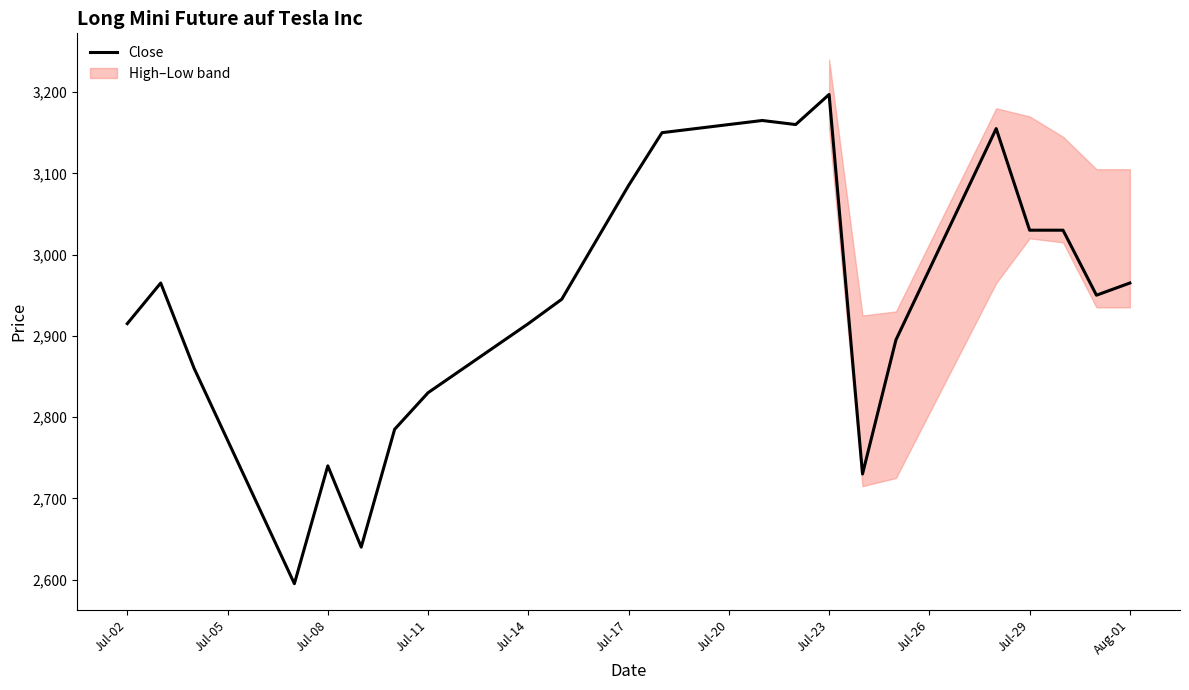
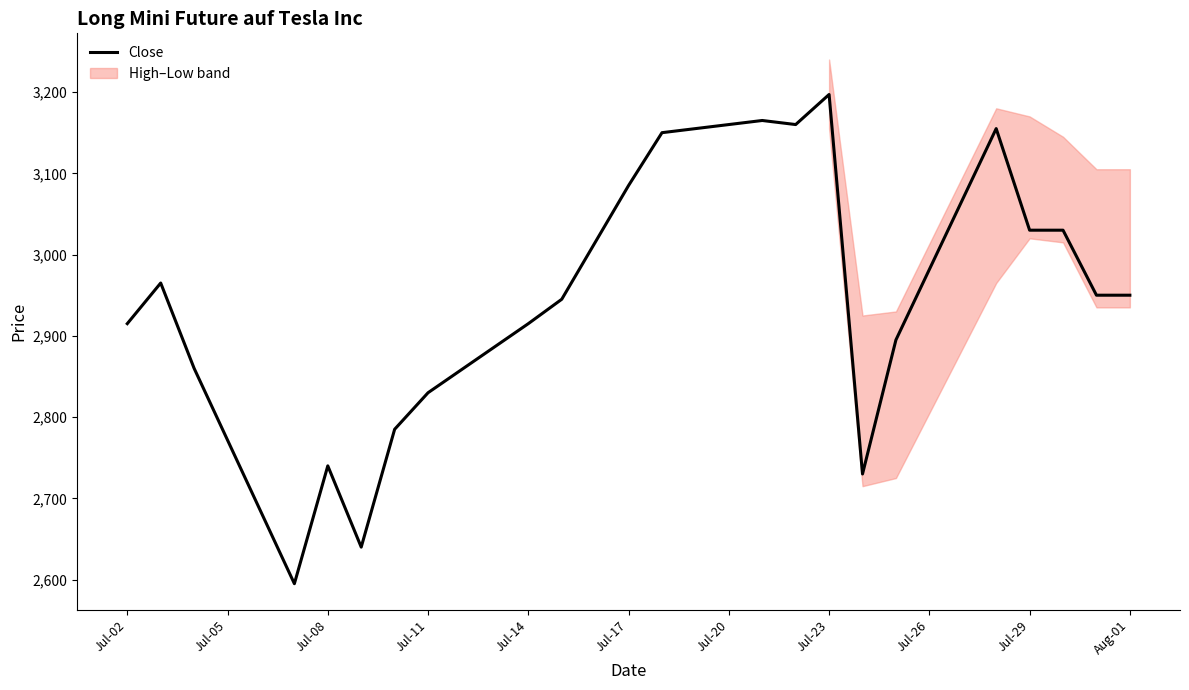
  {
    "Close": {
      "Jul-02": "2,920",
      "Jul-08": "2,740",
      "Jul-11": "2,830",
      "Jul-14": "2,920",
      "Jul-17": "3,090",
      "Jul-23": "3,200",
      "Jul-29": "3,030",
-     "Aug-01": "2,970"
+     "Aug-01": "2,950"
    }
  }
